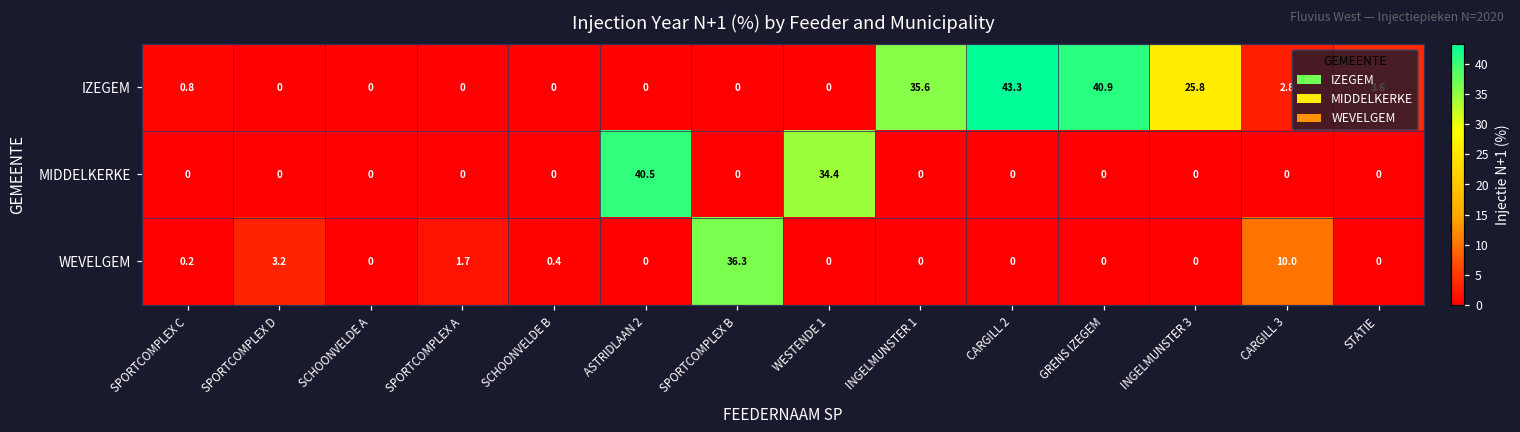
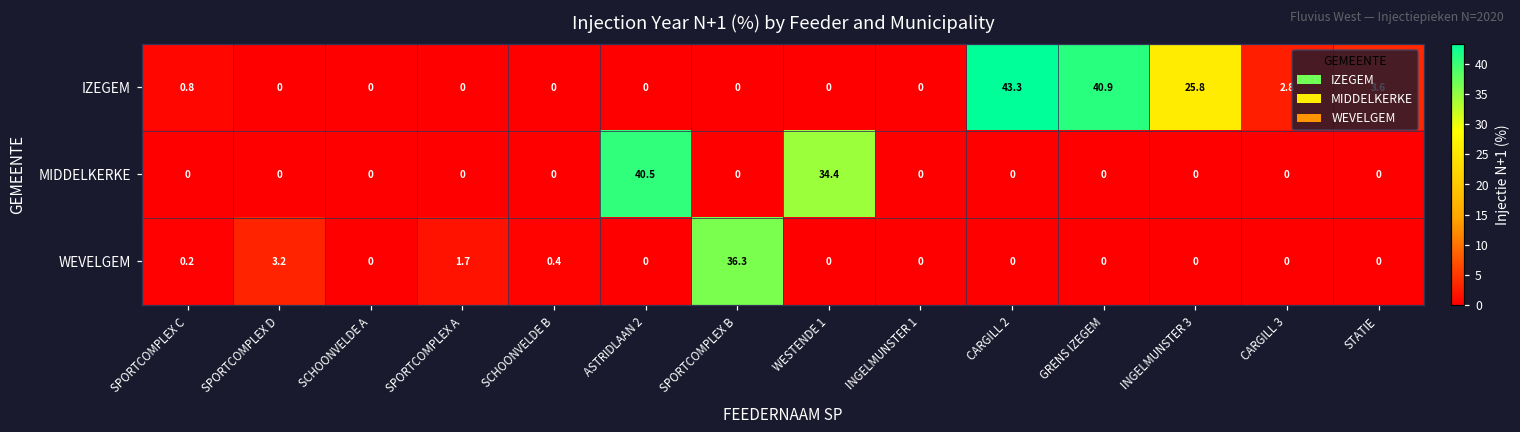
  {
    "IZEGEM": {
      "SPORTCOMPLEX C": 0.8,
      "SPORTCOMPLEX D": 0,
      "SCHOONVELDE A": 0,
      "SPORTCOMPLEX A": 0,
      "SCHOONVELDE B": 0,
      "ASTRIDLAAN 2": 0,
      "SPORTCOMPLEX B": 0,
      "WESTENDE 1": 0,
-     "INGELMUNSTER 1": 35.6,
+     "INGELMUNSTER 1": 0,
      "CARGILL 2": 43.3,
      "GRENS IZEGEM": 40.9,
      "INGELMUNSTER 3": 25.8
    },
    "MIDDELKERKE": {
      "SPORTCOMPLEX C": 0,
      "SPORTCOMPLEX D": 0,
      "SCHOONVELDE A": 0,
      "SPORTCOMPLEX A": 0,
      "SCHOONVELDE B": 0,
      "ASTRIDLAAN 2": 40.5,
      "SPORTCOMPLEX B": 0,
      "WESTENDE 1": 34.4,
      "INGELMUNSTER 1": 0,
      "CARGILL 2": 0,
      "GRENS IZEGEM": 0,
      "INGELMUNSTER 3": 0,
      "CARGILL 3": 0,
      "STATIE": 0
    },
    "WEVELGEM": {
      "SPORTCOMPLEX C": 0.2,
      "SPORTCOMPLEX D": 3.2,
      "SCHOONVELDE A": 0,
      "SPORTCOMPLEX A": 1.7,
      "SCHOONVELDE B": 0.4,
      "ASTRIDLAAN 2": 0,
      "SPORTCOMPLEX B": 36.3,
      "WESTENDE 1": 0,
      "INGELMUNSTER 1": 0,
      "CARGILL 2": 0,
      "GRENS IZEGEM": 0,
      "INGELMUNSTER 3": 0,
-     "CARGILL 3": 10.0,
+     "CARGILL 3": 0,
      "STATIE": 0
    }
  }
